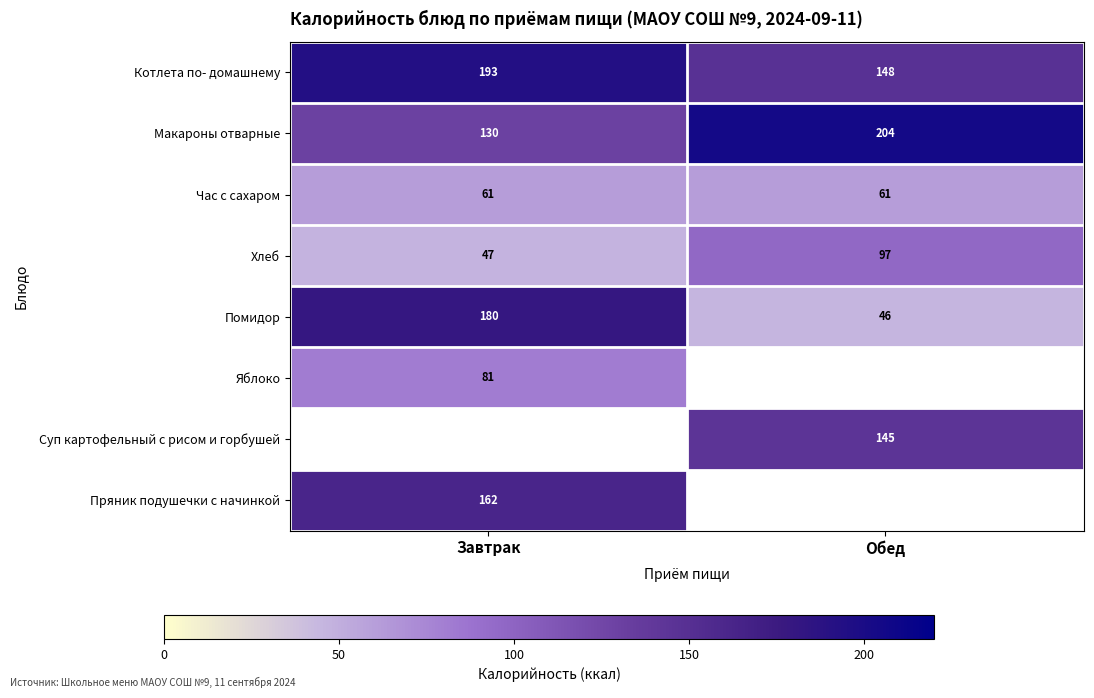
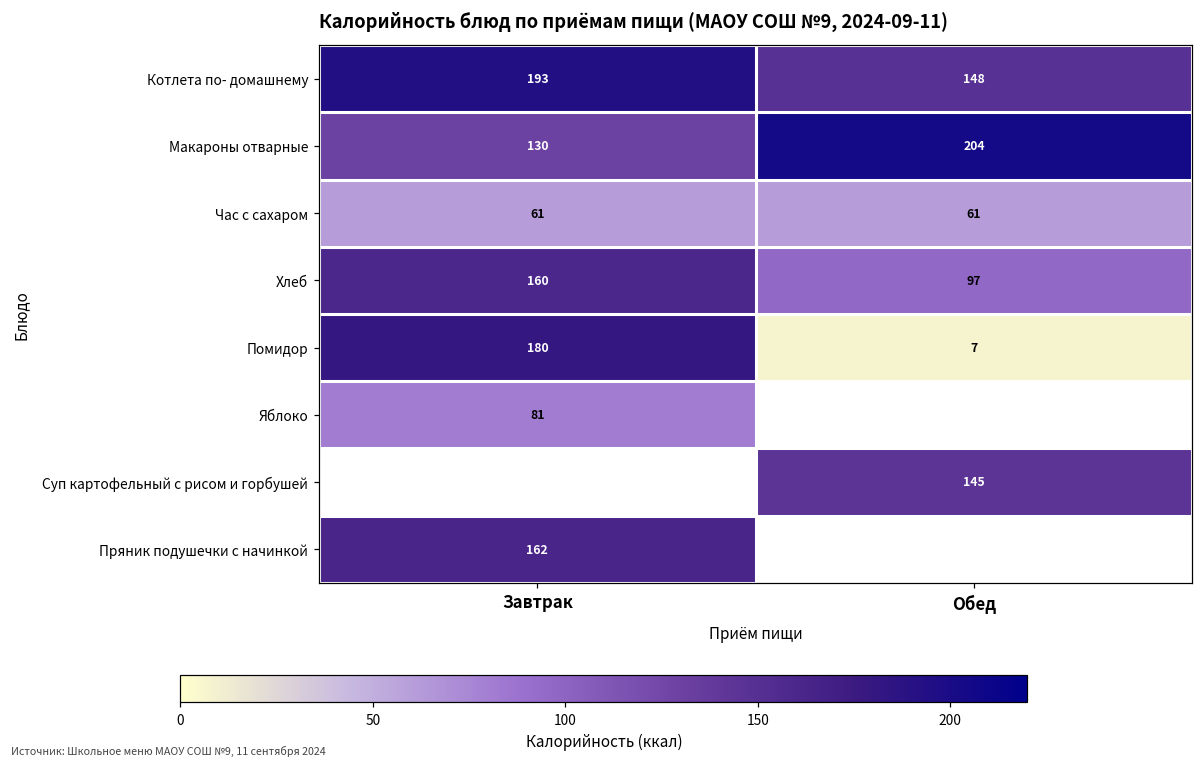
  {
    "Котлета по- домашнему": {
      "Завтрак": 193,
      "Обед": 148
    },
    "Макароны отварные": {
      "Завтрак": 130,
      "Обед": 204
    },
    "Час с сахаром": {
      "Завтрак": 61,
      "Обед": 61
    },
    "Хлеб": {
-     "Завтрак": 47,
+     "Завтрак": 160,
      "Обед": 97
    },
    "Помидор": {
      "Завтрак": 180,
-     "Обед": 46
+     "Обед": 7
    },
    "Яблоко": {
      "Завтрак": 81
    },
    "Суп картофельный с рисом и горбушей": {
      "Обед": 145
    },
    "Пряник подушечки с начинкой": {
      "Завтрак": 162
    }
  }
